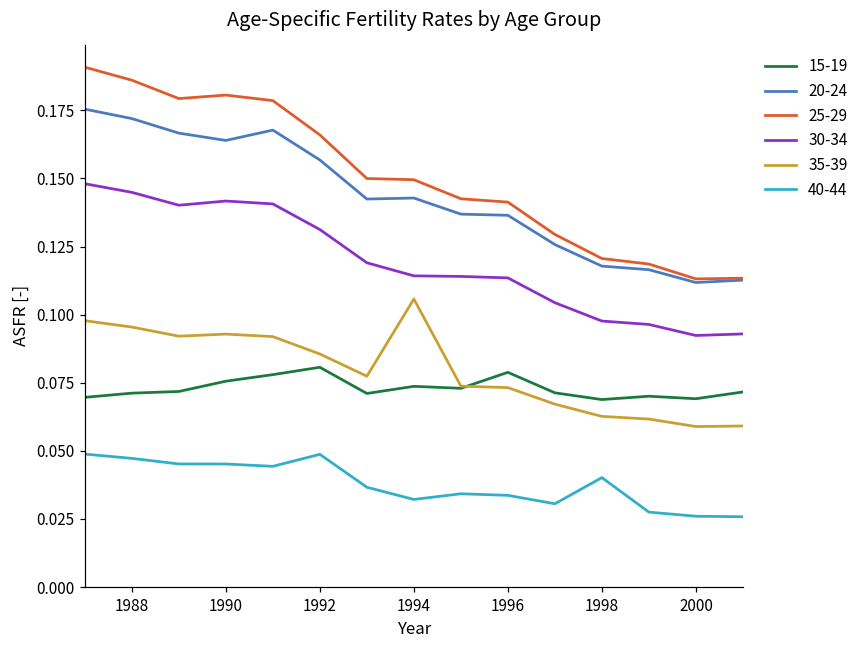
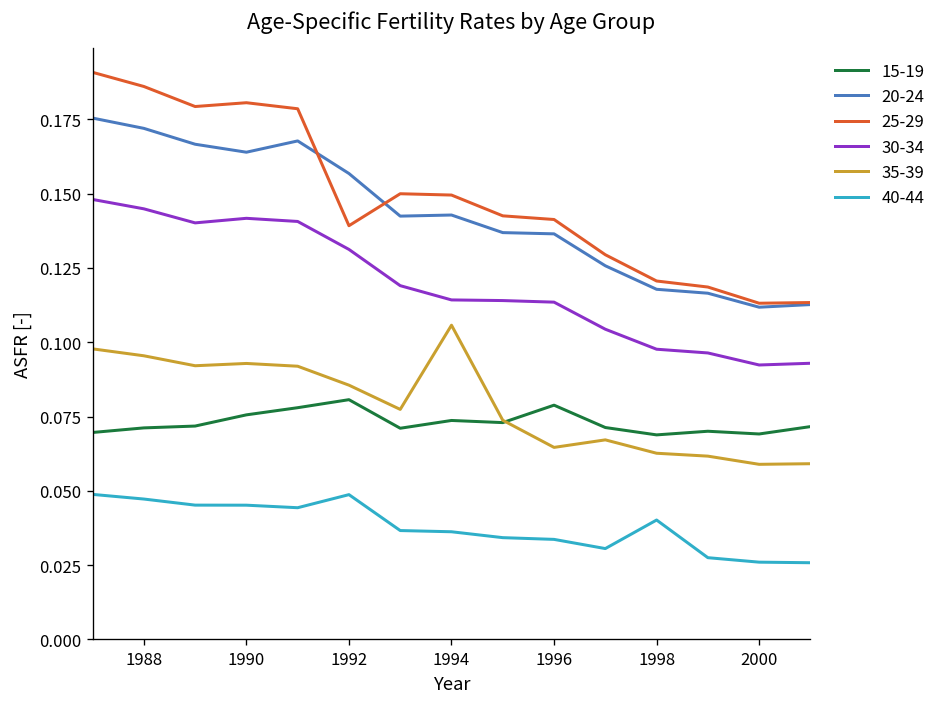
  {
    "15-19": {
      "1988": 0.071,
      "1990": 0.076,
      "1992": 0.081,
      "1994": 0.074,
      "1996": 0.079,
      "1998": 0.069,
      "2000": 0.069
    },
    "20-24": {
      "1988": 0.172,
      "1990": 0.164,
      "1992": 0.157,
      "1994": 0.143,
      "1996": 0.136,
      "1998": 0.118,
      "2000": 0.112
    },
    "25-29": {
      "1988": 0.186,
      "1990": 0.181,
-     "1992": 0.166,
+     "1992": 0.139,
      "1994": 0.150,
      "1996": 0.141,
      "1998": 0.121,
      "2000": 0.113
    },
    "30-34": {
      "1988": 0.145,
      "1990": 0.142,
      "1992": 0.131,
      "1994": 0.114,
      "1996": 0.113,
      "1998": 0.098,
      "2000": 0.092
    },
    "35-39": {
      "1988": 0.095,
      "1990": 0.093,
      "1992": 0.086,
      "1994": 0.106,
-     "1996": 0.073,
+     "1996": 0.065,
      "1998": 0.063,
      "2000": 0.059
    },
    "40-44": {
      "1988": 0.047,
      "1990": 0.045,
      "1992": 0.049,
-     "1994": 0.032,
+     "1994": 0.036,
      "1996": 0.034,
      "1998": 0.040,
      "2000": 0.026
    }
  }
